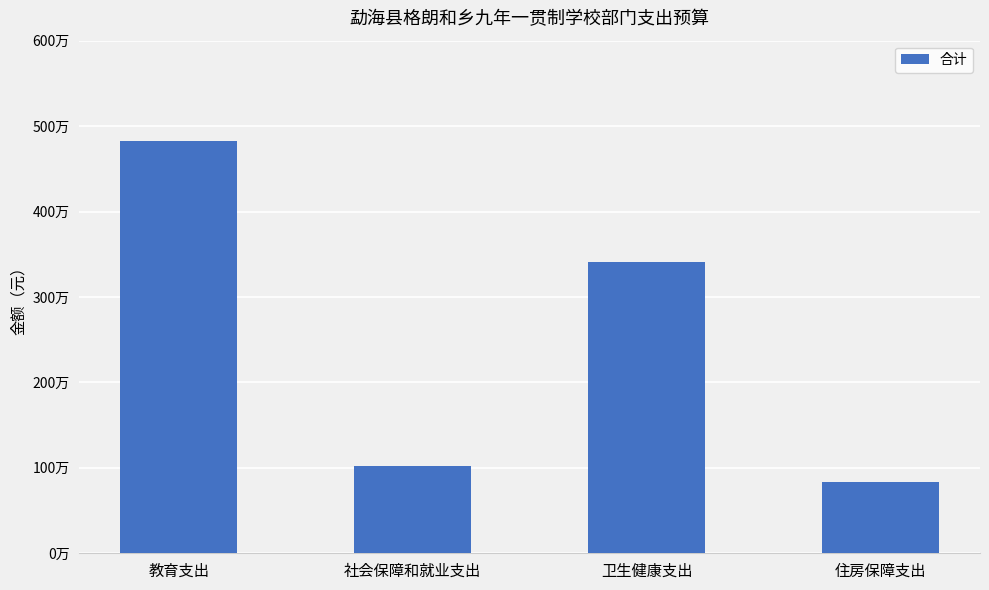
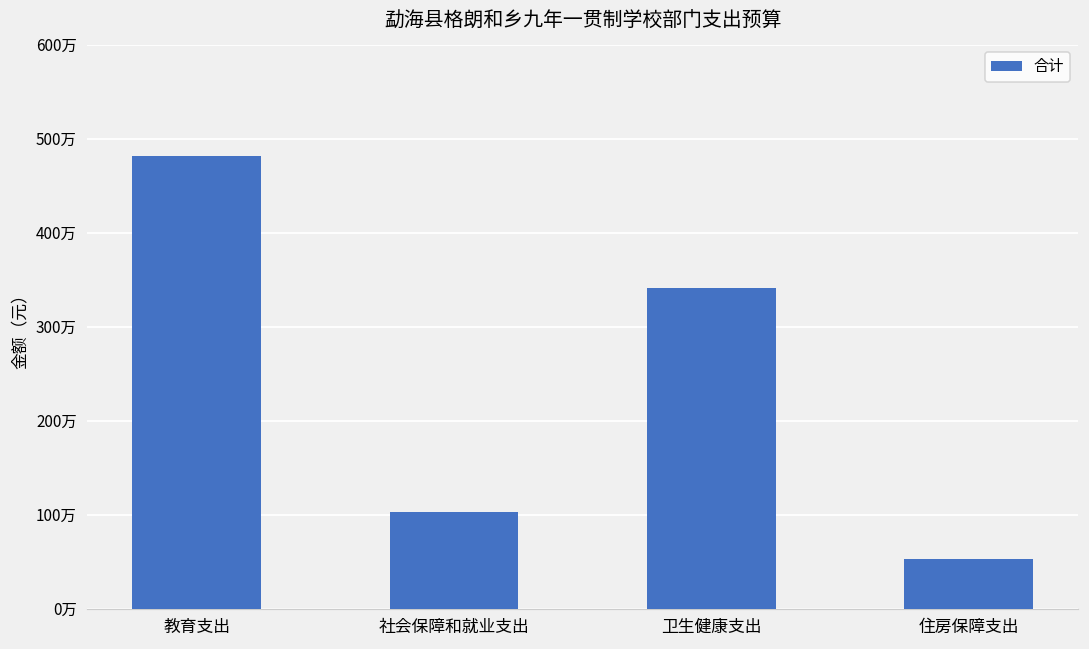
  {
    "教育支出": "480万",
    "社会保障和就业支出": "100万",
    "卫生健康支出": "340万",
-   "住房保障支出": "80万"
+   "住房保障支出": "50万"
  }
